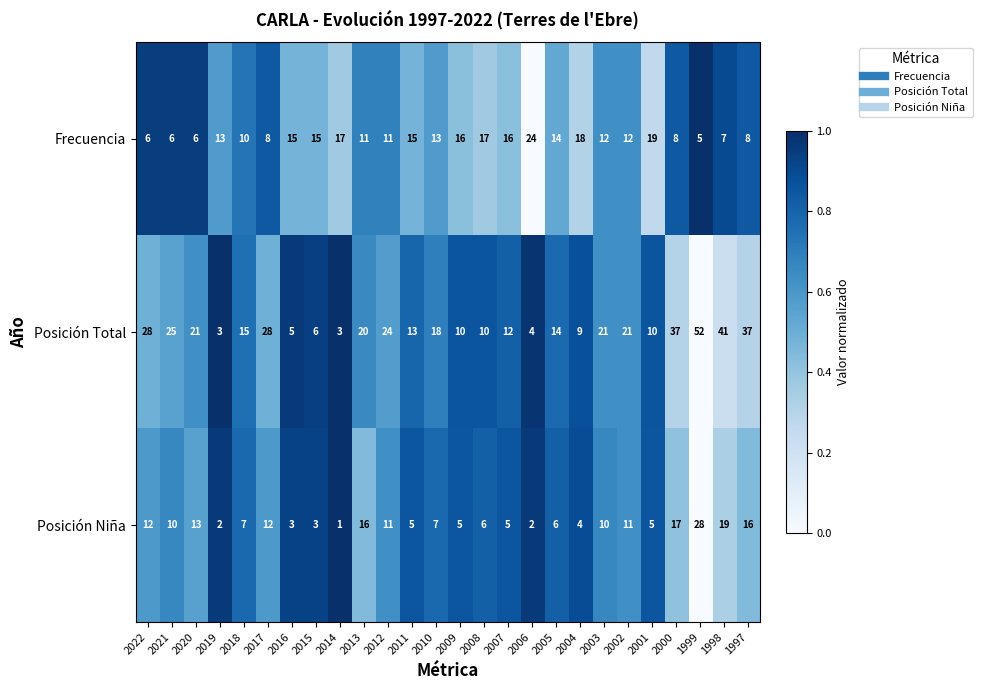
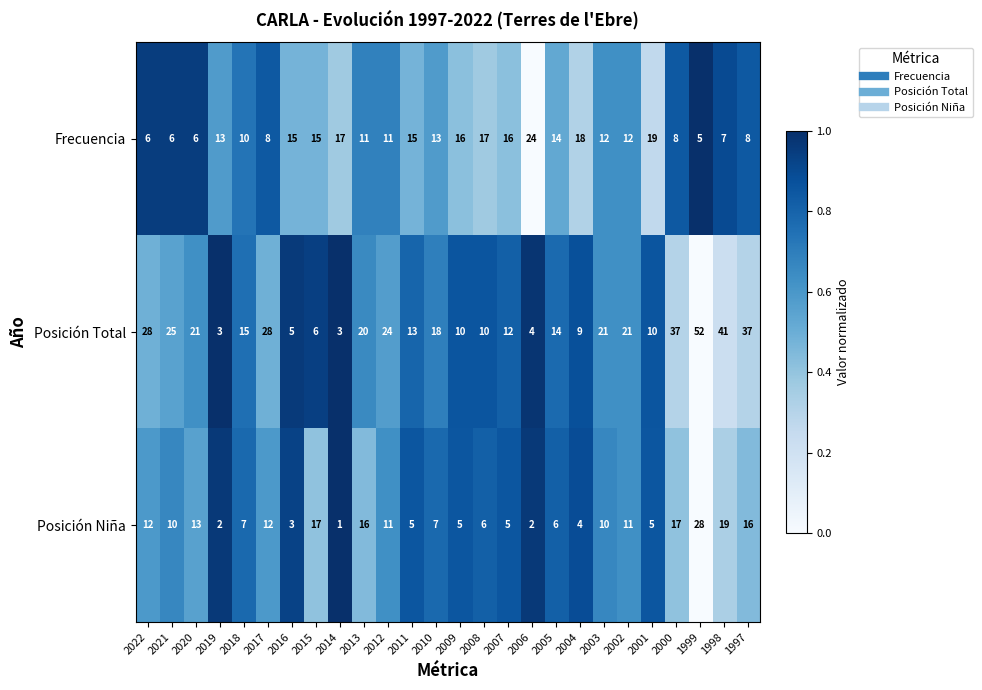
  {
    "Frecuencia": {
      "2022": 6,
      "2021": 6,
      "2020": 6,
      "2019": 13,
      "2018": 10,
      "2017": 8,
      "2016": 15,
      "2015": 15,
      "2014": 17,
      "2013": 11,
      "2012": 11,
      "2011": 15,
      "2010": 13,
      "2009": 16,
      "2008": 17,
      "2007": 16,
      "2006": 24,
      "2005": 14,
      "2004": 18,
      "2003": 12,
      "2002": 12,
      "2001": 19,
      "2000": 8,
      "1999": 5,
      "1998": 7,
      "1997": 8
    },
    "Posición Total": {
      "2022": 28,
      "2021": 25,
      "2020": 21,
      "2019": 3,
      "2018": 15,
      "2017": 28,
      "2016": 5,
      "2015": 6,
      "2014": 3,
      "2013": 20,
      "2012": 24,
      "2011": 13,
      "2010": 18,
      "2009": 10,
      "2008": 10,
      "2007": 12,
      "2006": 4,
      "2005": 14,
      "2004": 9,
      "2003": 21,
      "2002": 21,
      "2001": 10,
      "2000": 37,
      "1999": 52,
      "1998": 41,
      "1997": 37
    },
    "Posición Niña": {
      "2022": 12,
      "2021": 10,
      "2020": 13,
      "2019": 2,
      "2018": 7,
      "2017": 12,
      "2016": 3,
-     "2015": 3,
+     "2015": 17,
      "2014": 1,
      "2013": 16,
      "2012": 11,
      "2011": 5,
      "2010": 7,
      "2009": 5,
      "2008": 6,
      "2007": 5,
      "2006": 2,
      "2005": 6,
      "2004": 4,
      "2003": 10,
      "2002": 11,
      "2001": 5,
      "2000": 17,
      "1999": 28,
      "1998": 19,
      "1997": 16
    }
  }
